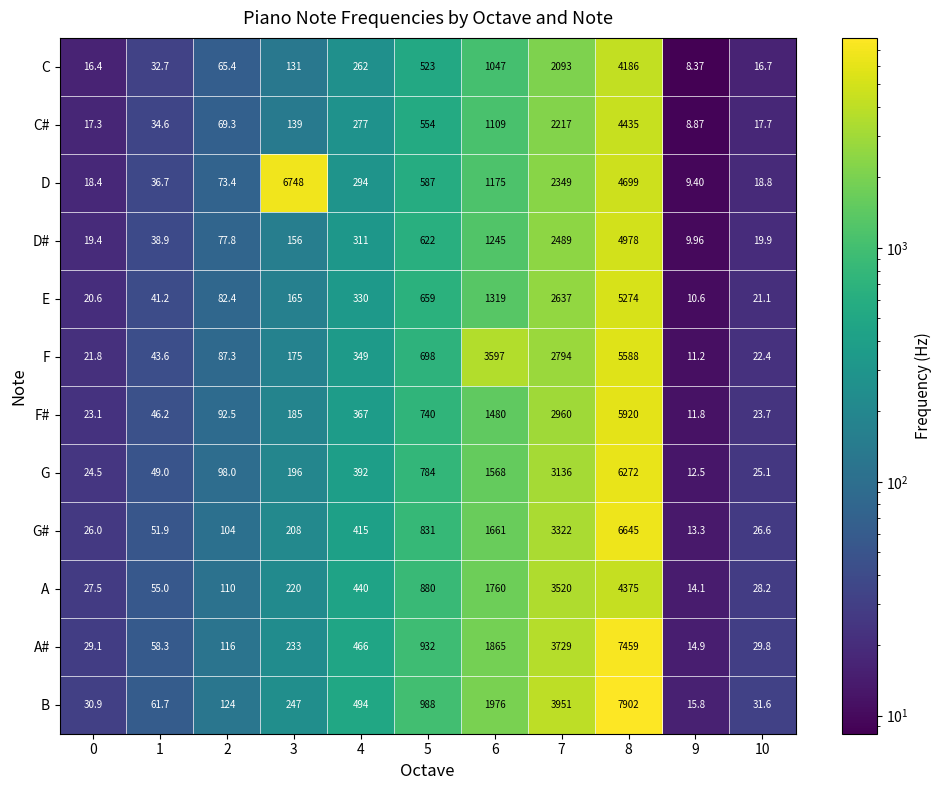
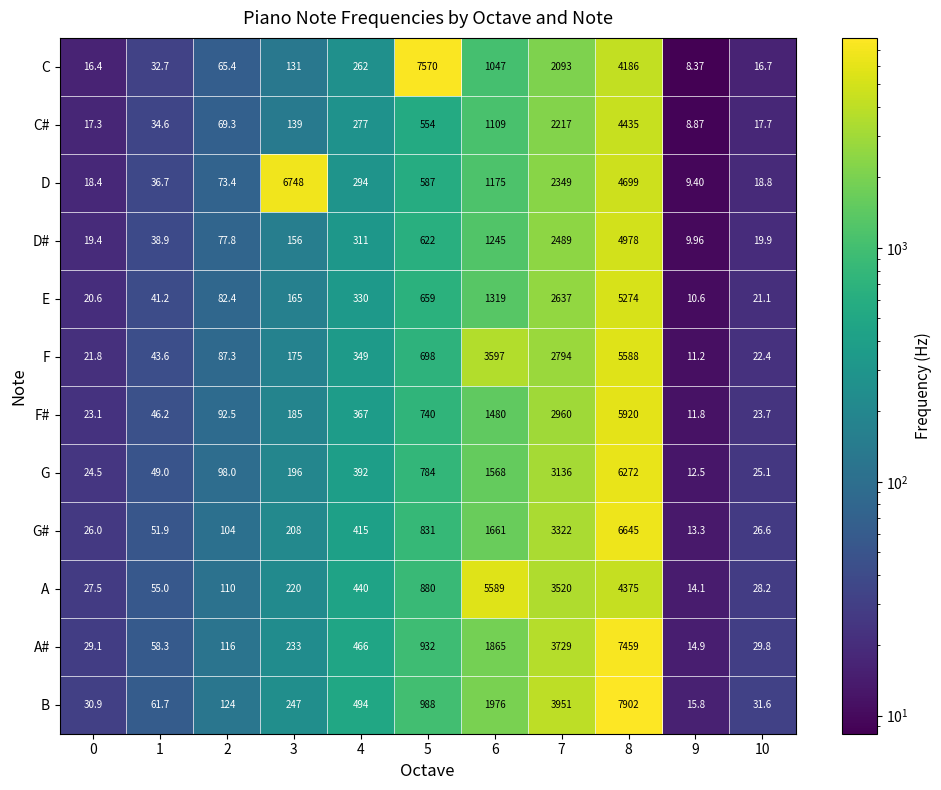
  {
    "C": {
      "0": 16.4,
      "1": 32.7,
      "2": 65.4,
      "3": 131,
      "4": 262,
-     "5": 523,
+     "5": 7570,
      "6": 1047,
      "7": 2093,
      "8": 4186,
      "9": 8.37,
      "10": 16.7
    },
    "C#": {
      "0": 17.3,
      "1": 34.6,
      "2": 69.3,
      "3": 139,
      "4": 277,
      "5": 554,
      "6": 1109,
      "7": 2217,
      "8": 4435,
      "9": 8.87,
      "10": 17.7
    },
    "D": {
      "0": 18.4,
      "1": 36.7,
      "2": 73.4,
      "3": 6748,
      "4": 294,
      "5": 587,
      "6": 1175,
      "7": 2349,
      "8": 4699,
      "9": 9.40,
      "10": 18.8
    },
    "D#": {
      "0": 19.4,
      "1": 38.9,
      "2": 77.8,
      "3": 156,
      "4": 311,
      "5": 622,
      "6": 1245,
      "7": 2489,
      "8": 4978,
      "9": 9.96,
      "10": 19.9
    },
    "E": {
      "0": 20.6,
      "1": 41.2,
      "2": 82.4,
      "3": 165,
      "4": 330,
      "5": 659,
      "6": 1319,
      "7": 2637,
      "8": 5274,
      "9": 10.6,
      "10": 21.1
    },
    "F": {
      "0": 21.8,
      "1": 43.6,
      "2": 87.3,
      "3": 175,
      "4": 349,
      "5": 698,
      "6": 3597,
      "7": 2794,
      "8": 5588,
      "9": 11.2,
      "10": 22.4
    },
    "F#": {
      "0": 23.1,
      "1": 46.2,
      "2": 92.5,
      "3": 185,
      "4": 367,
      "5": 740,
      "6": 1480,
      "7": 2960,
      "8": 5920,
      "9": 11.8,
      "10": 23.7
    },
    "G": {
      "0": 24.5,
      "1": 49.0,
      "2": 98.0,
      "3": 196,
      "4": 392,
      "5": 784,
      "6": 1568,
      "7": 3136,
      "8": 6272,
      "9": 12.5,
      "10": 25.1
    },
    "G#": {
      "0": 26.0,
      "1": 51.9,
      "2": 104,
      "3": 208,
      "4": 415,
      "5": 831,
      "6": 1661,
      "7": 3322,
      "8": 6645,
      "9": 13.3,
      "10": 26.6
    },
    "A": {
      "0": 27.5,
      "1": 55.0,
      "2": 110,
      "3": 220,
      "4": 440,
      "5": 880,
-     "6": 1760,
+     "6": 5589,
      "7": 3520,
      "8": 4375,
      "9": 14.1,
      "10": 28.2
    },
    "A#": {
      "0": 29.1,
      "1": 58.3,
      "2": 116,
      "3": 233,
      "4": 466,
      "5": 932,
      "6": 1865,
      "7": 3729,
      "8": 7459,
      "9": 14.9,
      "10": 29.8
    },
    "B": {
      "0": 30.9,
      "1": 61.7,
      "2": 124,
      "3": 247,
      "4": 494,
      "5": 988,
      "6": 1976,
      "7": 3951,
      "8": 7902,
      "9": 15.8,
      "10": 31.6
    }
  }
